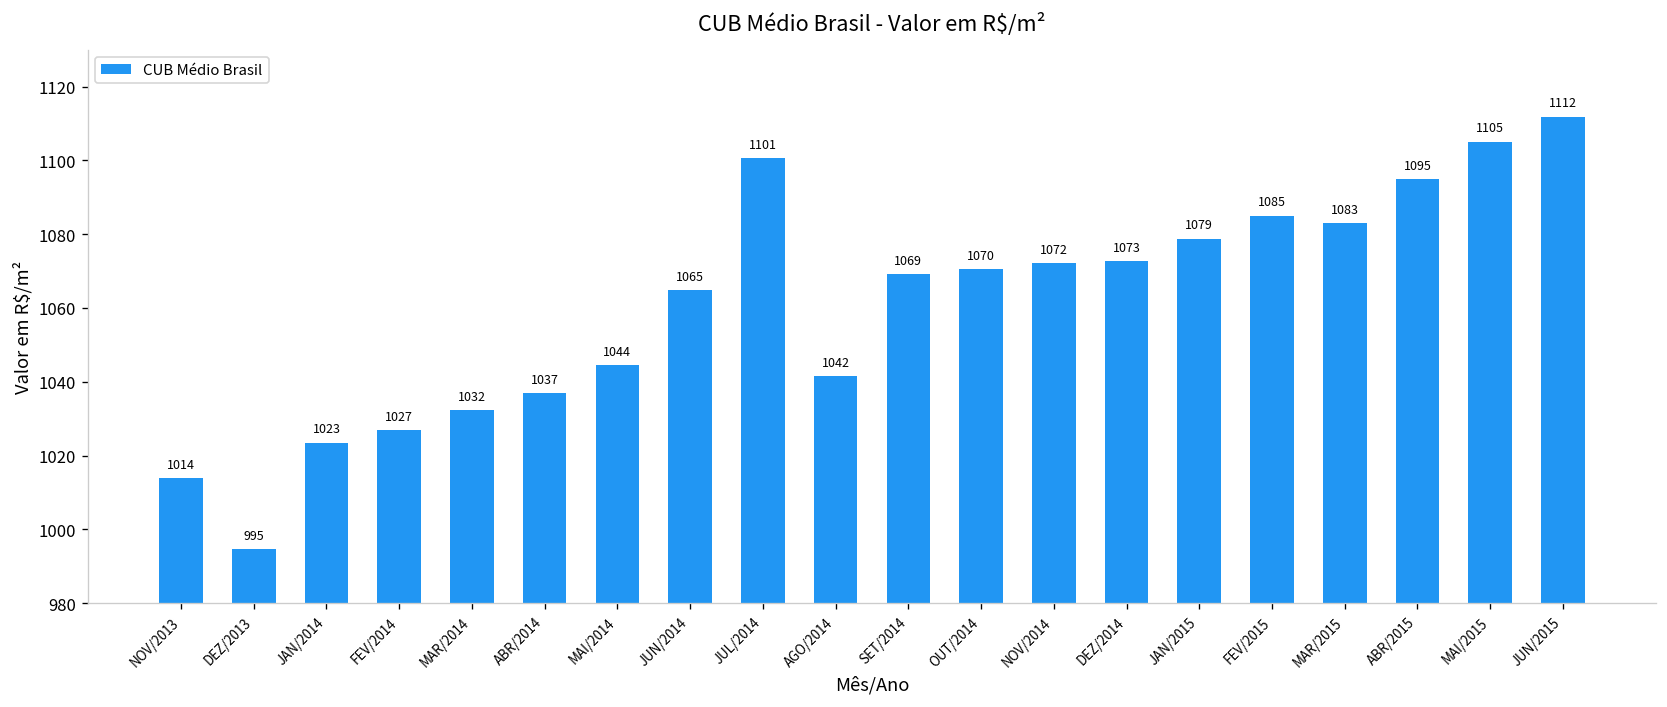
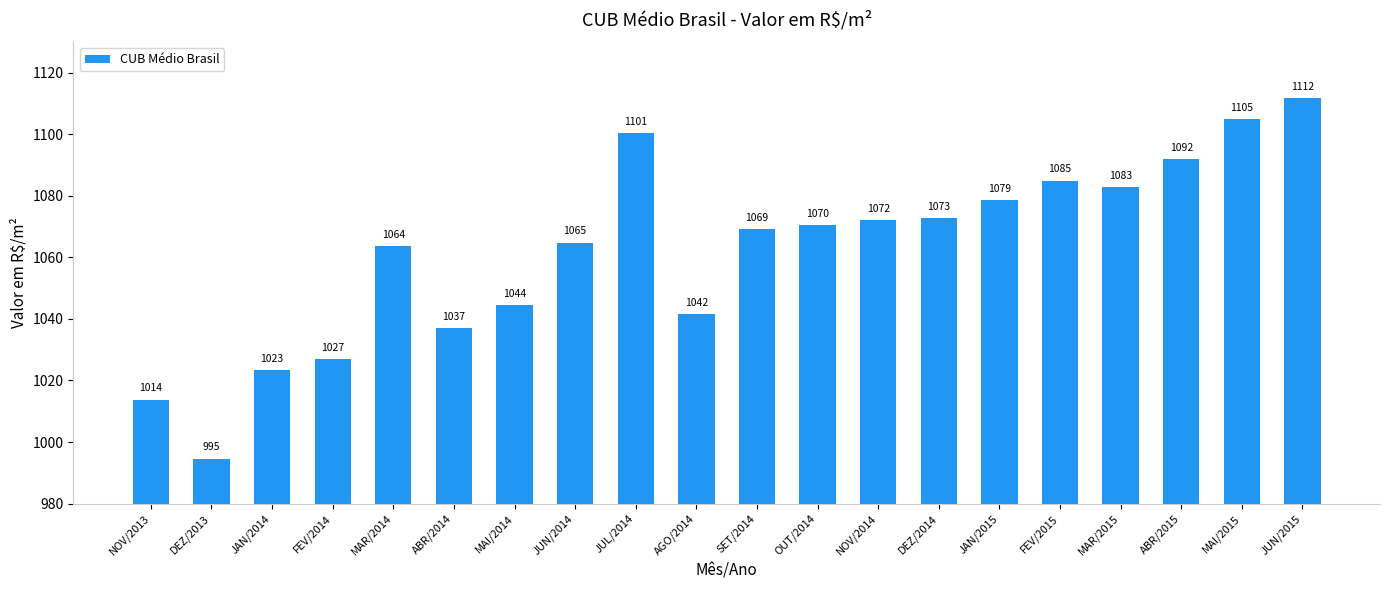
  {
    "NOV/2013": 1014,
    "DEZ/2013": 995,
    "JAN/2014": 1023,
    "FEV/2014": 1027,
-   "MAR/2014": 1032,
+   "MAR/2014": 1064,
    "ABR/2014": 1037,
    "MAI/2014": 1044,
    "JUN/2014": 1065,
    "JUL/2014": 1101,
    "AGO/2014": 1042,
    "SET/2014": 1069,
    "OUT/2014": 1070,
    "NOV/2014": 1072,
    "DEZ/2014": 1073,
    "JAN/2015": 1079,
    "FEV/2015": 1085,
    "MAR/2015": 1083,
-   "ABR/2015": 1095,
+   "ABR/2015": 1092,
    "MAI/2015": 1105,
    "JUN/2015": 1112
  }
